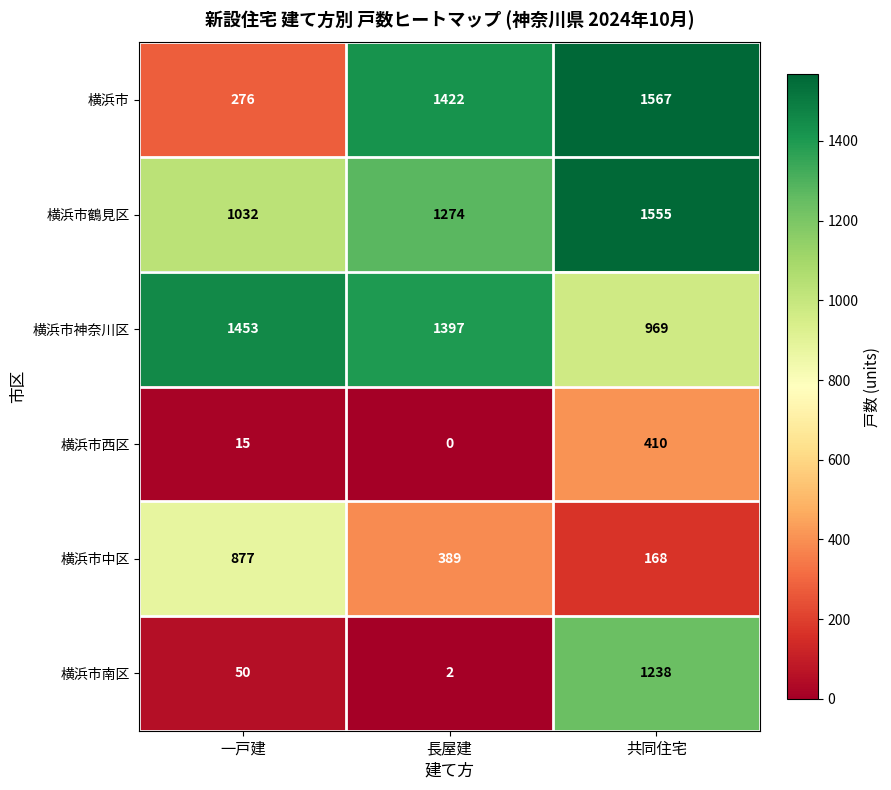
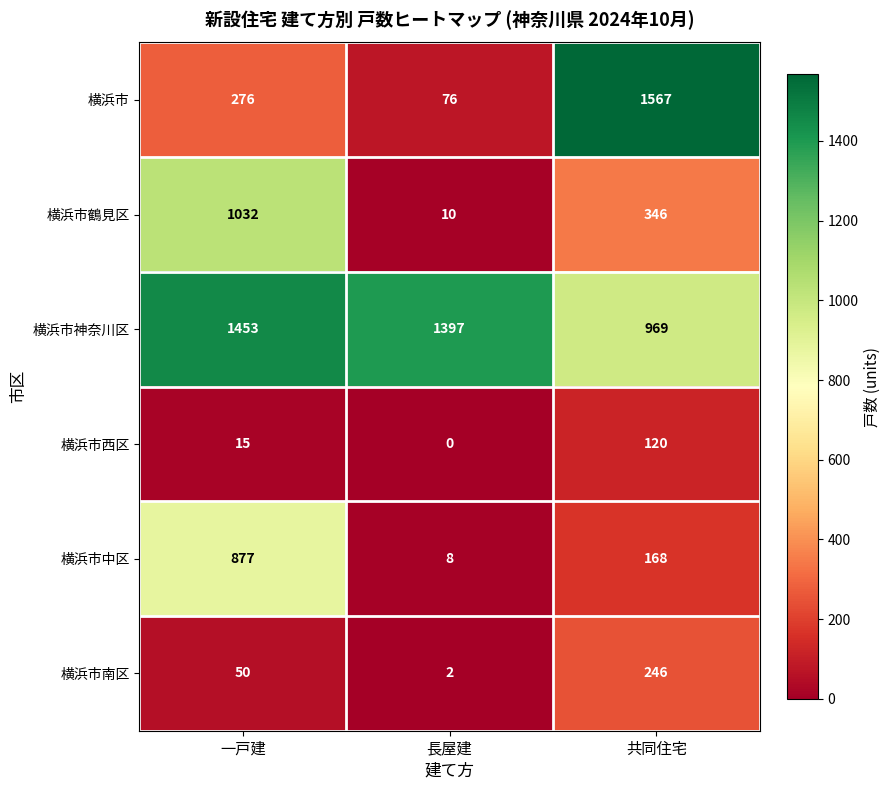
  {
    "横浜市": {
      "一戸建": 276,
-     "長屋建": 1422,
+     "長屋建": 76,
      "共同住宅": 1567
    },
    "横浜市鶴見区": {
      "一戸建": 1032,
-     "長屋建": 1274,
-     "共同住宅": 1555
+     "長屋建": 10,
+     "共同住宅": 346
    },
    "横浜市神奈川区": {
      "一戸建": 1453,
      "長屋建": 1397,
      "共同住宅": 969
    },
    "横浜市西区": {
      "一戸建": 15,
      "長屋建": 0,
-     "共同住宅": 410
+     "共同住宅": 120
    },
    "横浜市中区": {
      "一戸建": 877,
-     "長屋建": 389,
+     "長屋建": 8,
      "共同住宅": 168
    },
    "横浜市南区": {
      "一戸建": 50,
      "長屋建": 2,
-     "共同住宅": 1238
+     "共同住宅": 246
    }
  }
